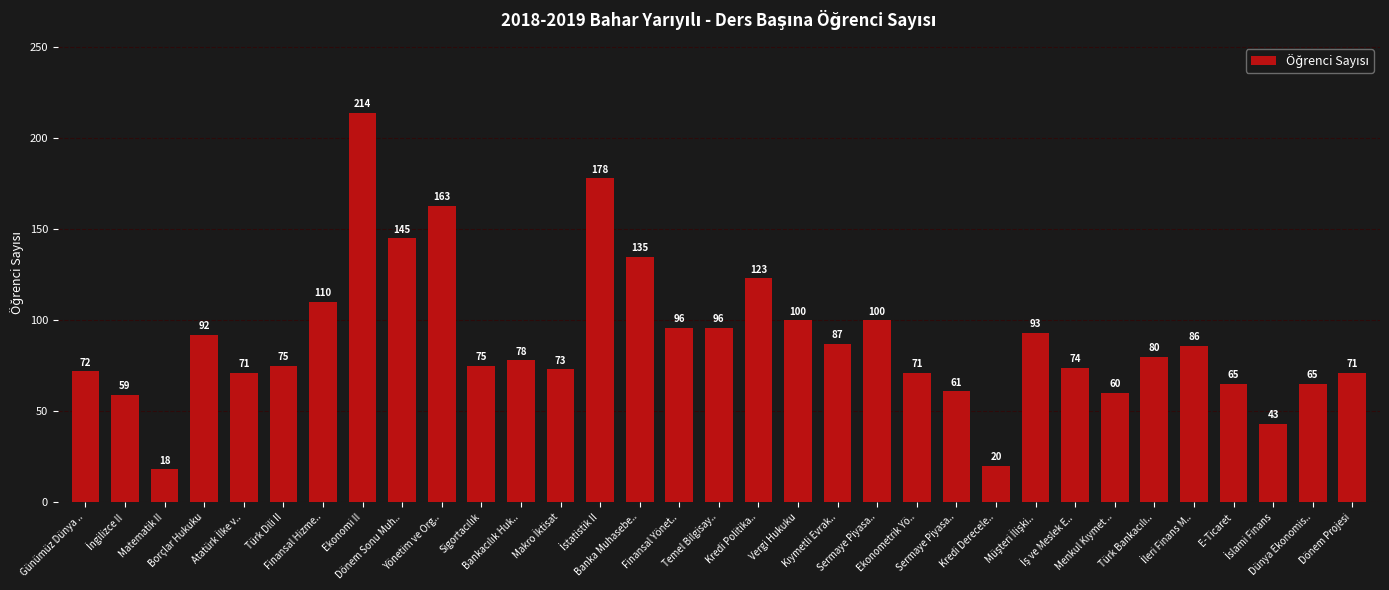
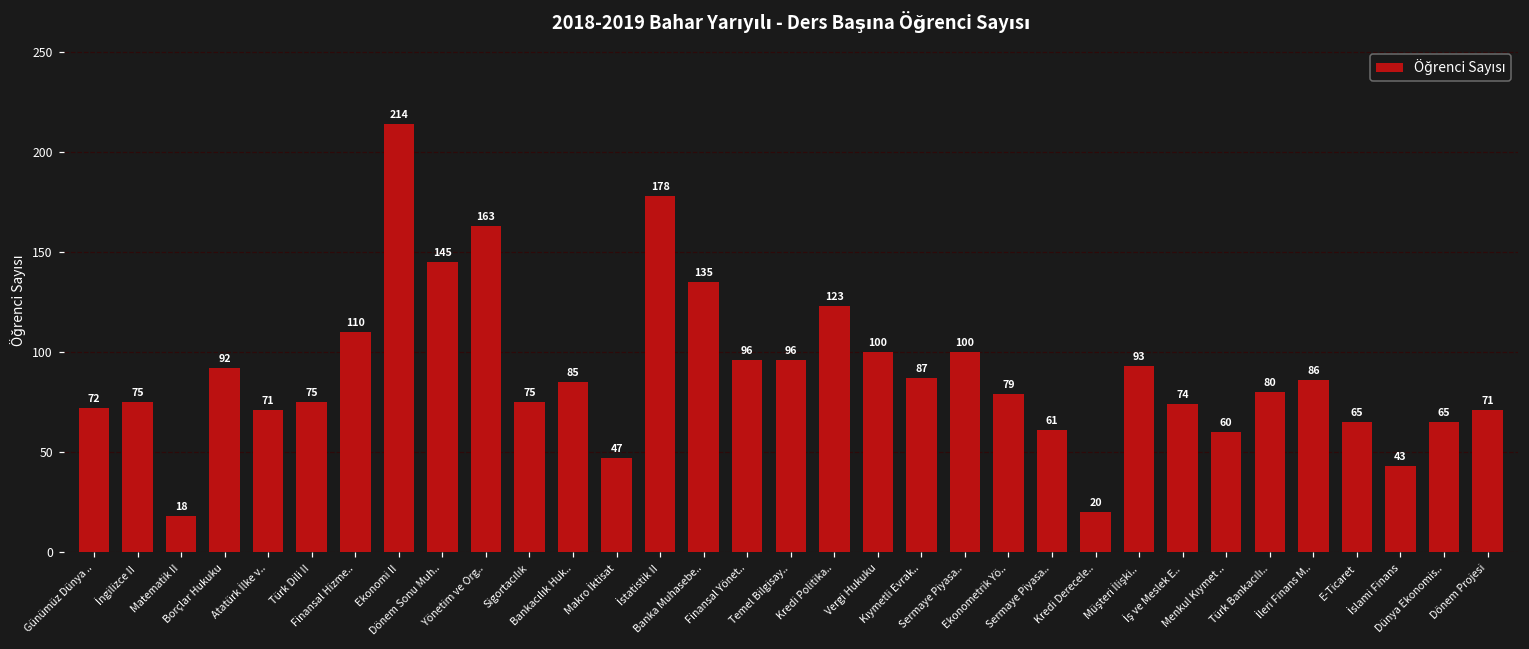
  {
    "Günümüz Dünya ..": 72,
-   "İngilizce II": 59,
+   "İngilizce II": 75,
    "Matematik II": 18,
    "Borçlar Hukuku": 92,
    "Atatürk İlke v..": 71,
    "Türk Dili II": 75,
    "Finansal Hizme..": 110,
    "Ekonomi II": 214,
    "Dönem Sonu Muh..": 145,
    "Yönetim ve Org..": 163,
    "Sigortacılık": 75,
-   "Bankacılık Huk..": 78,
-   "Makro İktisat": 73,
+   "Bankacılık Huk..": 85,
+   "Makro İktisat": 47,
    "İstatistik II": 178,
    "Banka Muhasebe..": 135,
    "Finansal Yönet..": 96,
    "Temel Bilgisay..": 96,
    "Kredi Politika..": 123,
    "Vergi Hukuku": 100,
    "Kıymetli Evrak..": 87,
-   "Ekonometrik Yö..": 71,
+   "Ekonometrik Yö..": 79,
    "Kredi Derecele..": 20,
    "Müşteri İlişki..": 93,
    "İş ve Meslek E..": 74,
    "Menkul Kıymet ..": 60,
    "Türk Bankacılı..": 80,
    "İleri Finans M..": 86,
    "E-Ticaret": 65,
    "İslami Finans": 43,
    "Dünya Ekonomis..": 65,
    "Dönem Projesi": 71
  }
